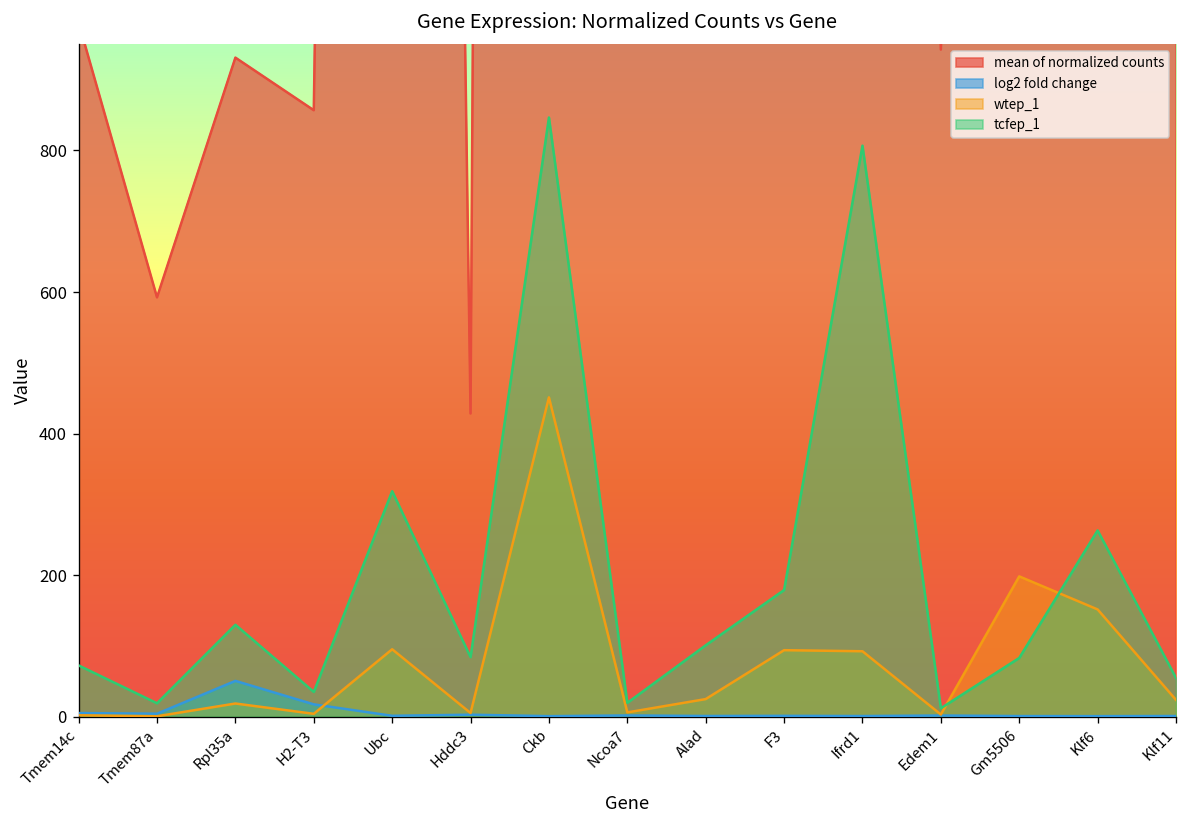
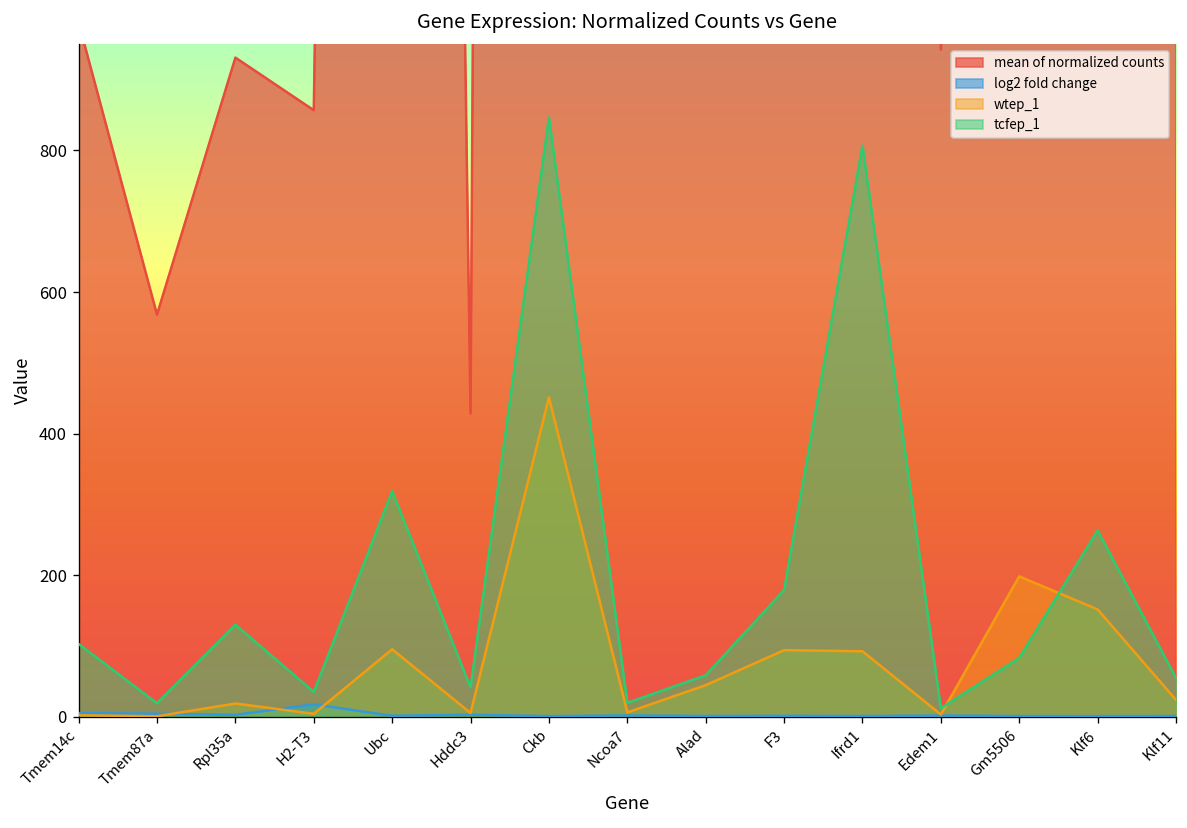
  {
    "mean of normalized counts": {
-     "Tmem87a": 590,
+     "Tmem87a": 570,
      "Rpl35a": 930,
      "H2-T3": 860,
      "Hddc3": 430,
      "Edem1": 940
    },
    "log2 fold change": {
-     "Rpl35a": 50,
+     "Rpl35a": 0,
      "H2-T3": 20,
      "Ubc": 0,
      "Ckb": 0,
      "Alad": 0,
      "F3": 0,
      "Ifrd1": 0,
      "Gm5506": 0,
      "Klf6": 0,
      "Klf11": 0
    },
    "wtep_1": {
      "Rpl35a": 20,
      "H2-T3": 0,
      "Ubc": 100,
      "Ckb": 450,
-     "Alad": 30,
+     "Alad": 40,
      "F3": 90,
      "Ifrd1": 90,
      "Gm5506": 200,
      "Klf6": 150,
      "Klf11": 20
    },
    "tcfep_1": {
-     "Tmem14c": 70,
+     "Tmem14c": 100,
      "Tmem87a": 20,
      "Rpl35a": 130,
      "H2-T3": 40,
      "Ubc": 320,
-     "Hddc3": 80,
+     "Hddc3": 40,
      "Ckb": 850,
      "Ncoa7": 20,
-     "Alad": 100,
+     "Alad": 60,
      "F3": 180,
      "Ifrd1": 810,
      "Edem1": 10,
      "Gm5506": 80,
      "Klf6": 260,
      "Klf11": 50
    }
  }
